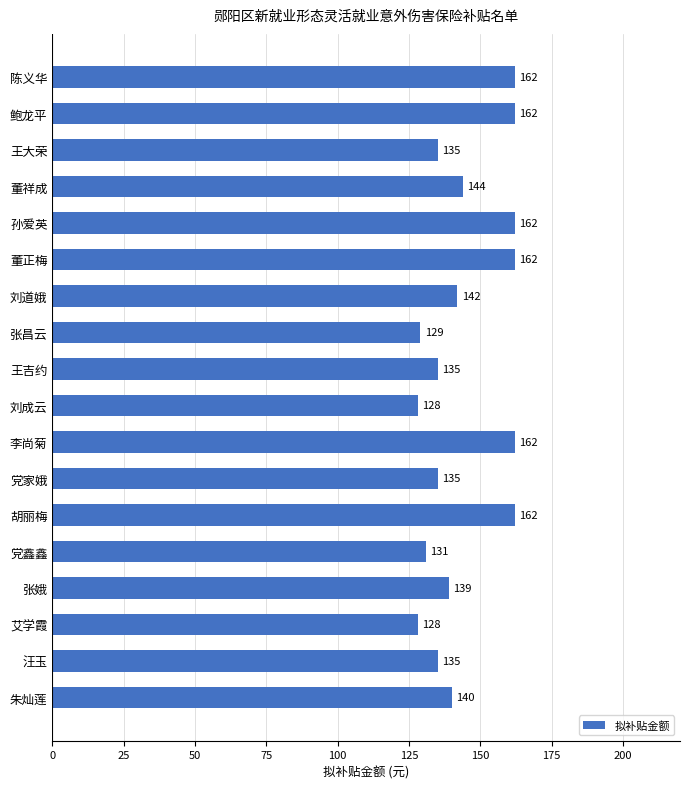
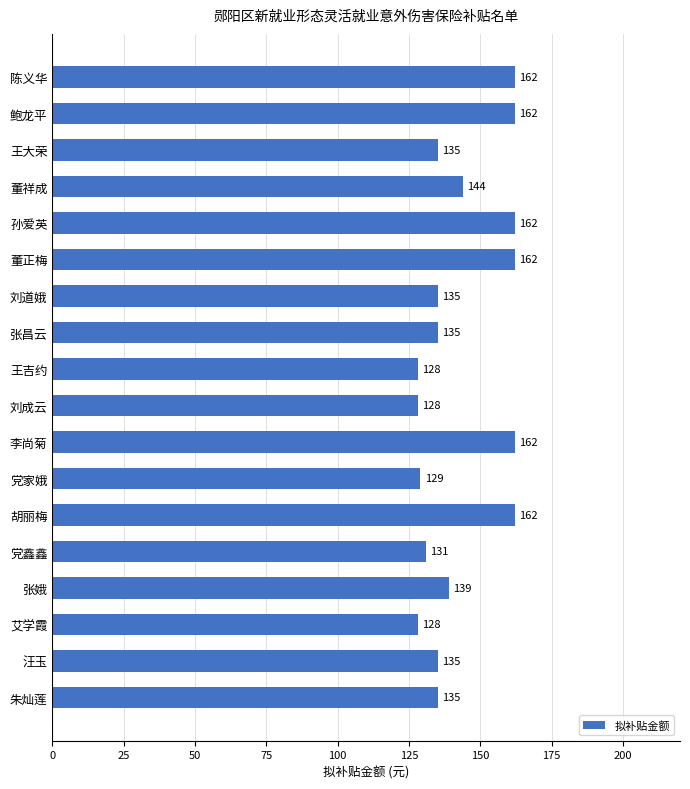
  {
    "陈义华": 162,
    "鲍龙平": 162,
    "王大荣": 135,
    "董祥成": 144,
    "孙爱英": 162,
    "董正梅": 162,
-   "刘道娥": 142,
-   "张昌云": 129,
-   "王吉约": 135,
+   "刘道娥": 135,
+   "张昌云": 135,
+   "王吉约": 128,
    "刘成云": 128,
    "李尚菊": 162,
-   "党家娥": 135,
+   "党家娥": 129,
    "胡丽梅": 162,
    "党鑫鑫": 131,
    "张娥": 139,
    "艾学霞": 128,
    "汪玉": 135,
-   "朱灿莲": 140
+   "朱灿莲": 135
  }
